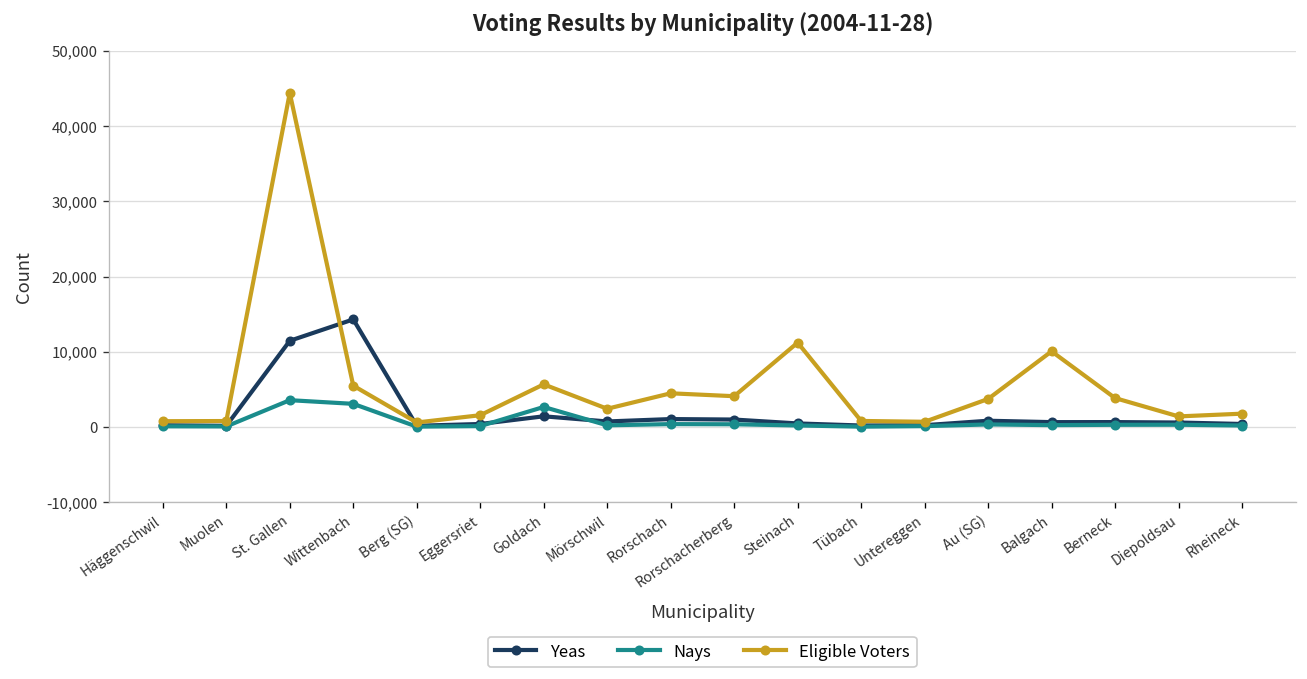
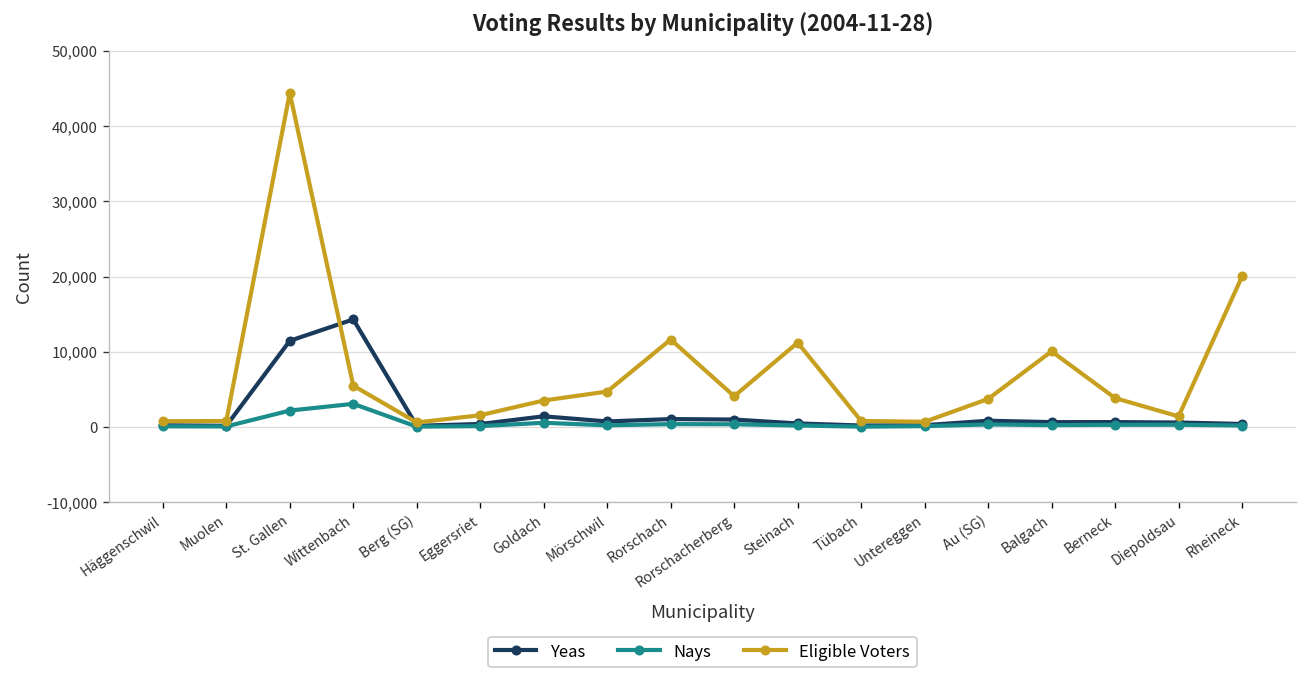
  {
    "Yeas": {
      "St. Gallen": "11,000",
      "Wittenbach": "14,000",
      "Goldach": "1,000",
      "Mörschwil": "1,000",
      "Rorschach": "1,000",
      "Rorschacherberg": "1,000",
      "Au (SG)": "1,000"
    },
    "Nays": {
-     "St. Gallen": "4,000",
+     "St. Gallen": "2,000",
      "Wittenbach": "3,000",
-     "Goldach": "3,000",
+     "Goldach": "1,000",
      "Mörschwil": "0",
      "Rorschach": "0",
      "Rorschacherberg": "0",
      "Au (SG)": "0"
    },
    "Eligible Voters": {
      "Häggenschwil": "1,000",
      "Muolen": "1,000",
      "St. Gallen": "44,000",
      "Wittenbach": "5,000",
      "Berg (SG)": "1,000",
      "Eggersriet": "2,000",
-     "Goldach": "6,000",
-     "Mörschwil": "2,000",
-     "Rorschach": "4,000",
+     "Goldach": "4,000",
+     "Mörschwil": "5,000",
+     "Rorschach": "12,000",
      "Rorschacherberg": "4,000",
      "Steinach": "11,000",
      "Tübach": "1,000",
      "Untereggen": "1,000",
      "Au (SG)": "4,000",
      "Balgach": "10,000",
      "Berneck": "4,000",
      "Diepoldsau": "1,000",
-     "Rheineck": "2,000"
+     "Rheineck": "20,000"
    }
  }
